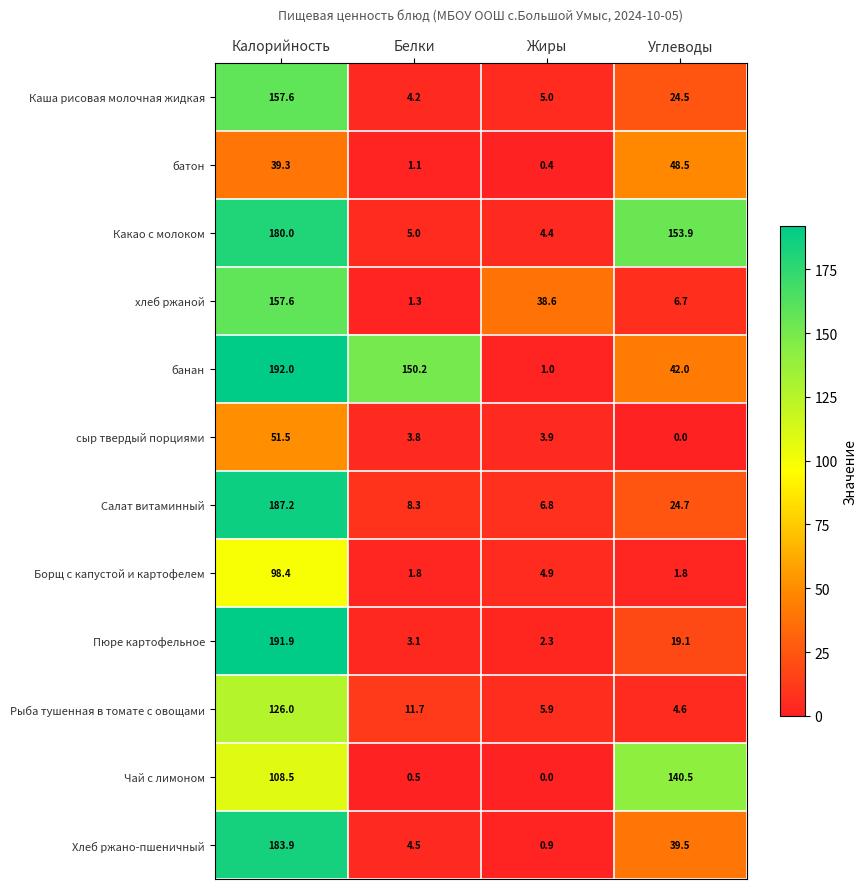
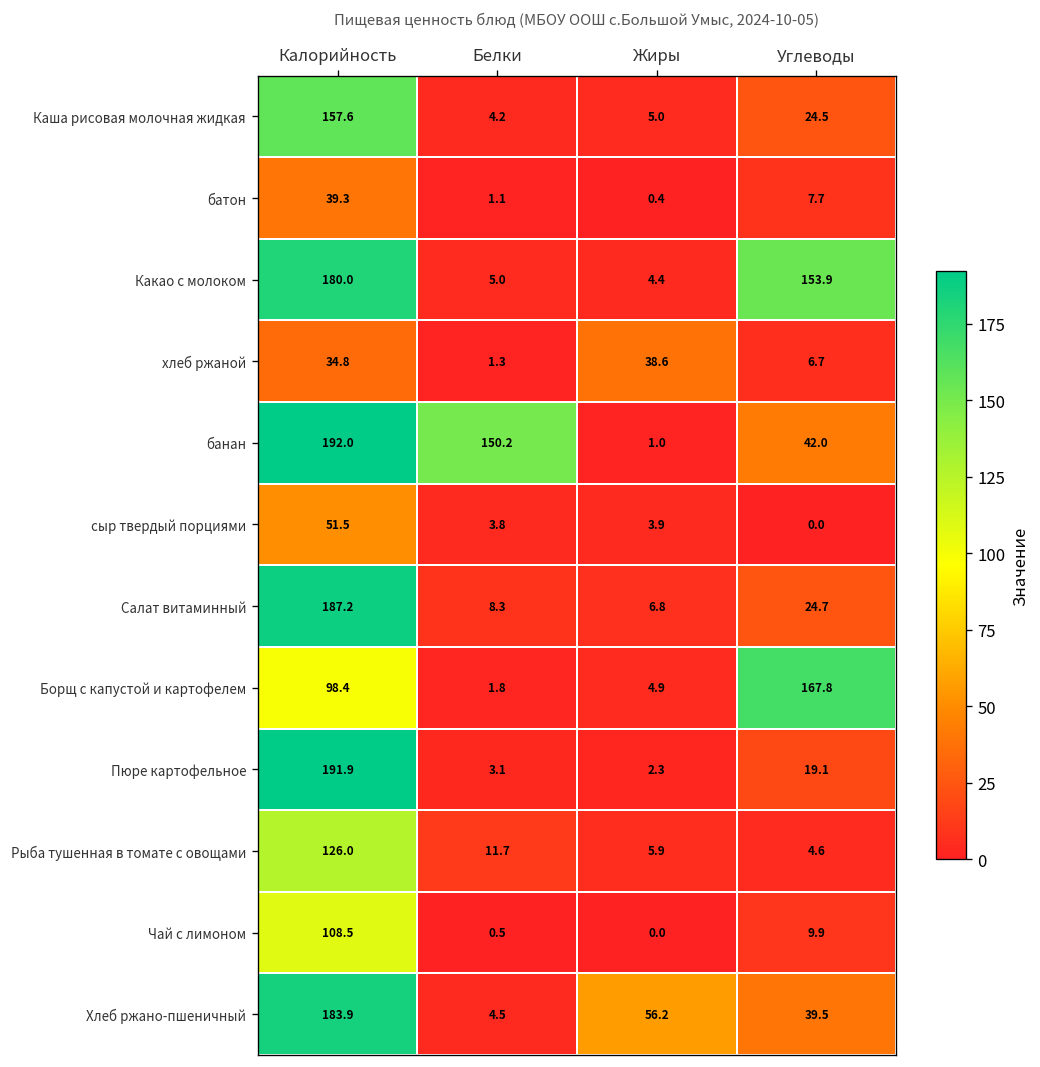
  {
    "Каша рисовая молочная жидкая": {
      "Калорийность": 157.6,
      "Белки": 4.2,
      "Жиры": 5.0,
      "Углеводы": 24.5
    },
    "батон": {
      "Калорийность": 39.3,
      "Белки": 1.1,
      "Жиры": 0.4,
-     "Углеводы": 48.5
+     "Углеводы": 7.7
    },
    "Какао с молоком": {
      "Калорийность": 180.0,
      "Белки": 5.0,
      "Жиры": 4.4,
      "Углеводы": 153.9
    },
    "хлеб ржаной": {
-     "Калорийность": 157.6,
+     "Калорийность": 34.8,
      "Белки": 1.3,
      "Жиры": 38.6,
      "Углеводы": 6.7
    },
    "банан": {
      "Калорийность": 192.0,
      "Белки": 150.2,
      "Жиры": 1.0,
      "Углеводы": 42.0
    },
    "сыр твердый порциями": {
      "Калорийность": 51.5,
      "Белки": 3.8,
      "Жиры": 3.9,
      "Углеводы": 0.0
    },
    "Салат витаминный": {
      "Калорийность": 187.2,
      "Белки": 8.3,
      "Жиры": 6.8,
      "Углеводы": 24.7
    },
    "Борщ с капустой и картофелем": {
      "Калорийность": 98.4,
      "Белки": 1.8,
      "Жиры": 4.9,
-     "Углеводы": 1.8
+     "Углеводы": 167.8
    },
    "Пюре картофельное": {
      "Калорийность": 191.9,
      "Белки": 3.1,
      "Жиры": 2.3,
      "Углеводы": 19.1
    },
    "Рыба тушенная в томате с овощами": {
      "Калорийность": 126.0,
      "Белки": 11.7,
      "Жиры": 5.9,
      "Углеводы": 4.6
    },
    "Чай с лимоном": {
      "Калорийность": 108.5,
      "Белки": 0.5,
      "Жиры": 0.0,
-     "Углеводы": 140.5
+     "Углеводы": 9.9
    },
    "Хлеб ржано-пшеничный": {
      "Калорийность": 183.9,
      "Белки": 4.5,
-     "Жиры": 0.9,
+     "Жиры": 56.2,
      "Углеводы": 39.5
    }
  }
